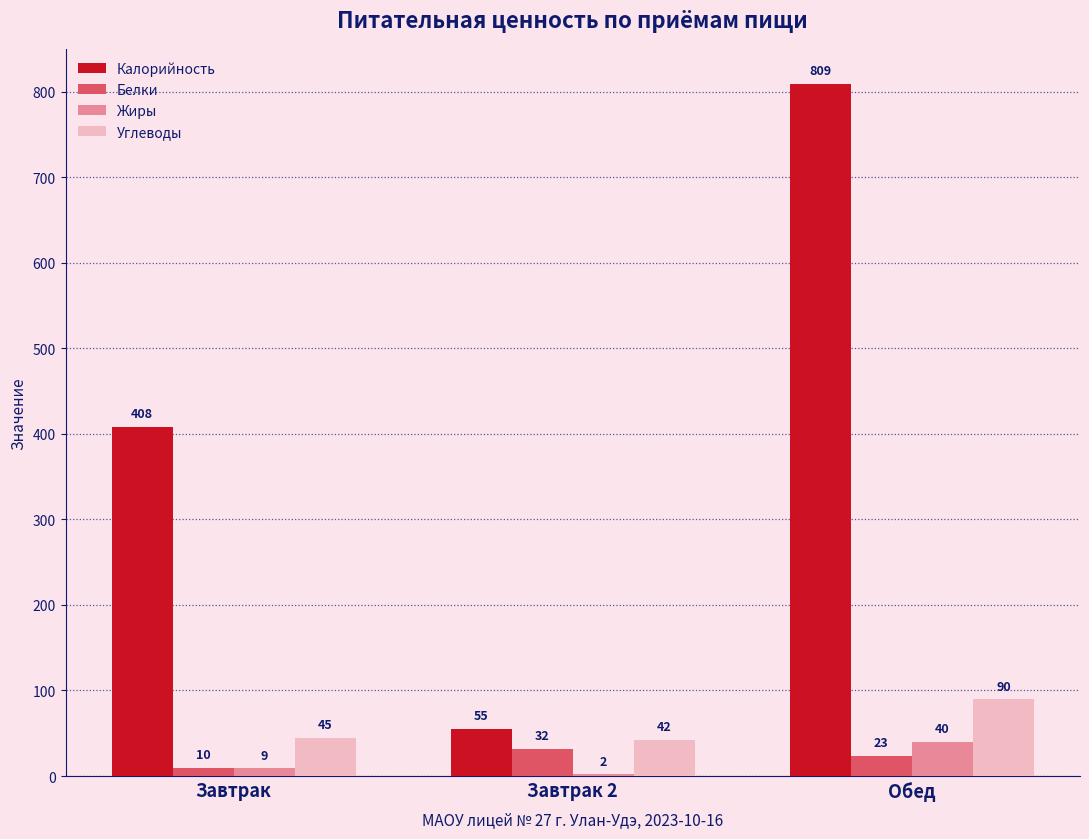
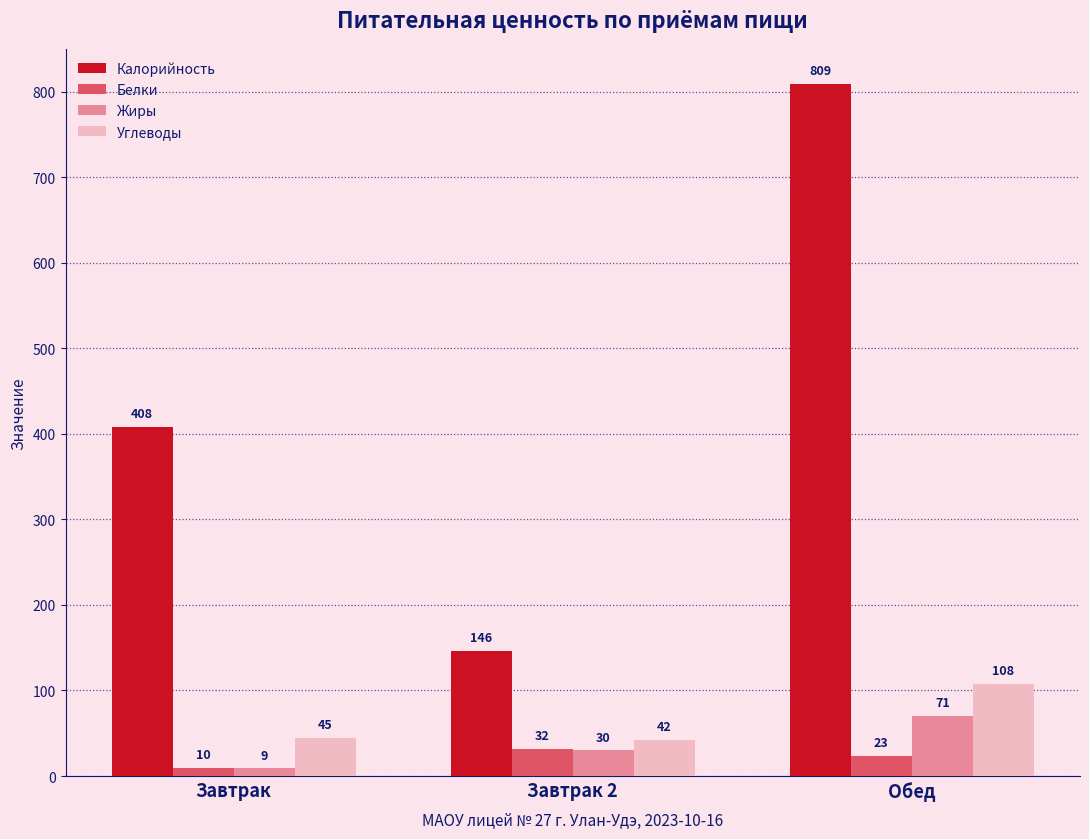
  {
    "Калорийность": {
      "Завтрак": 408,
-     "Завтрак 2": 55,
+     "Завтрак 2": 146,
      "Обед": 809
    },
    "Белки": {
      "Завтрак": 10,
      "Завтрак 2": 32,
      "Обед": 23
    },
    "Жиры": {
      "Завтрак": 9,
-     "Завтрак 2": 2,
-     "Обед": 40
+     "Завтрак 2": 30,
+     "Обед": 71
    },
    "Углеводы": {
      "Завтрак": 45,
      "Завтрак 2": 42,
-     "Обед": 90
+     "Обед": 108
    }
  }
